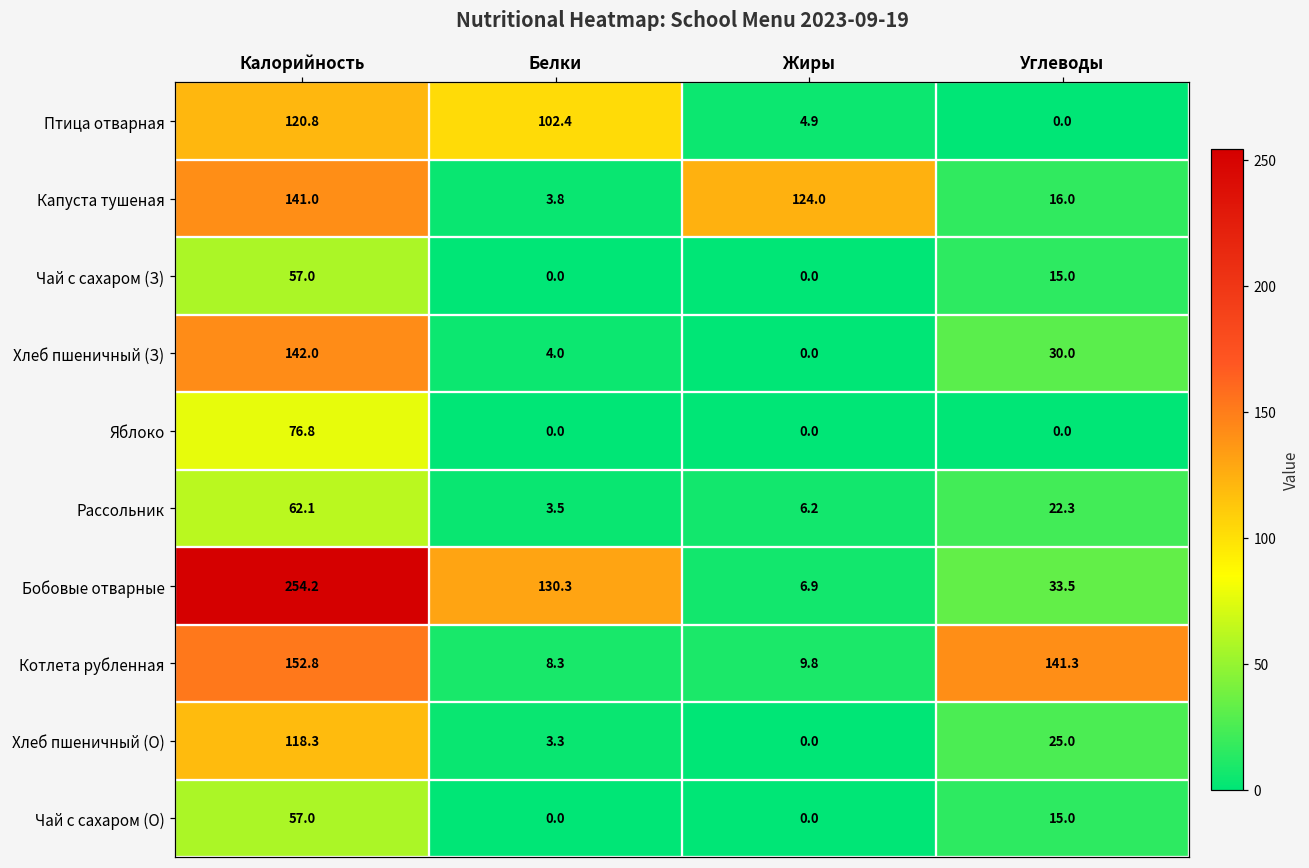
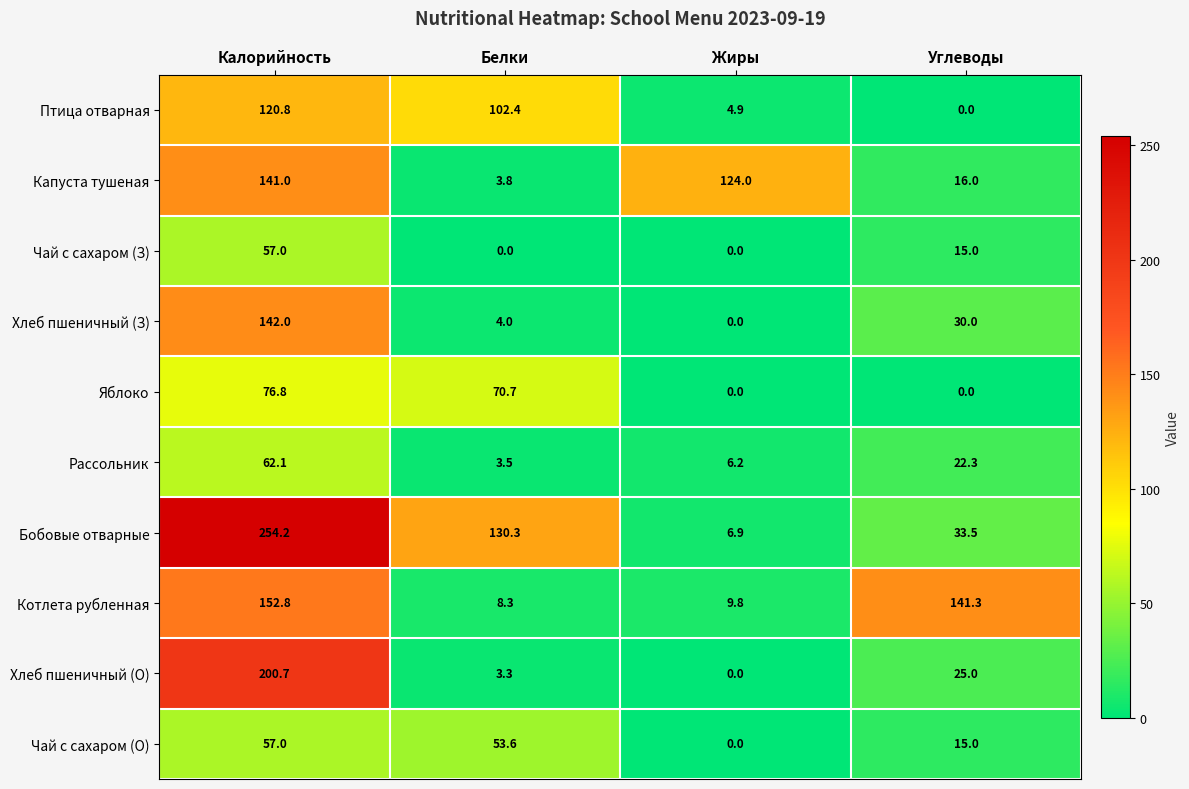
  {
    "Птица отварная": {
      "Калорийность": 120.8,
      "Белки": 102.4,
      "Жиры": 4.9,
      "Углеводы": 0.0
    },
    "Капуста тушеная": {
      "Калорийность": 141.0,
      "Белки": 3.8,
      "Жиры": 124.0,
      "Углеводы": 16.0
    },
    "Чай с сахаром (З)": {
      "Калорийность": 57.0,
      "Белки": 0.0,
      "Жиры": 0.0,
      "Углеводы": 15.0
    },
    "Хлеб пшеничный (З)": {
      "Калорийность": 142.0,
      "Белки": 4.0,
      "Жиры": 0.0,
      "Углеводы": 30.0
    },
    "Яблоко": {
      "Калорийность": 76.8,
-     "Белки": 0.0,
+     "Белки": 70.7,
      "Жиры": 0.0,
      "Углеводы": 0.0
    },
    "Рассольник": {
      "Калорийность": 62.1,
      "Белки": 3.5,
      "Жиры": 6.2,
      "Углеводы": 22.3
    },
    "Бобовые отварные": {
      "Калорийность": 254.2,
      "Белки": 130.3,
      "Жиры": 6.9,
      "Углеводы": 33.5
    },
    "Котлета рубленная": {
      "Калорийность": 152.8,
      "Белки": 8.3,
      "Жиры": 9.8,
      "Углеводы": 141.3
    },
    "Хлеб пшеничный (О)": {
-     "Калорийность": 118.3,
+     "Калорийность": 200.7,
      "Белки": 3.3,
      "Жиры": 0.0,
      "Углеводы": 25.0
    },
    "Чай с сахаром (О)": {
      "Калорийность": 57.0,
-     "Белки": 0.0,
+     "Белки": 53.6,
      "Жиры": 0.0,
      "Углеводы": 15.0
    }
  }
